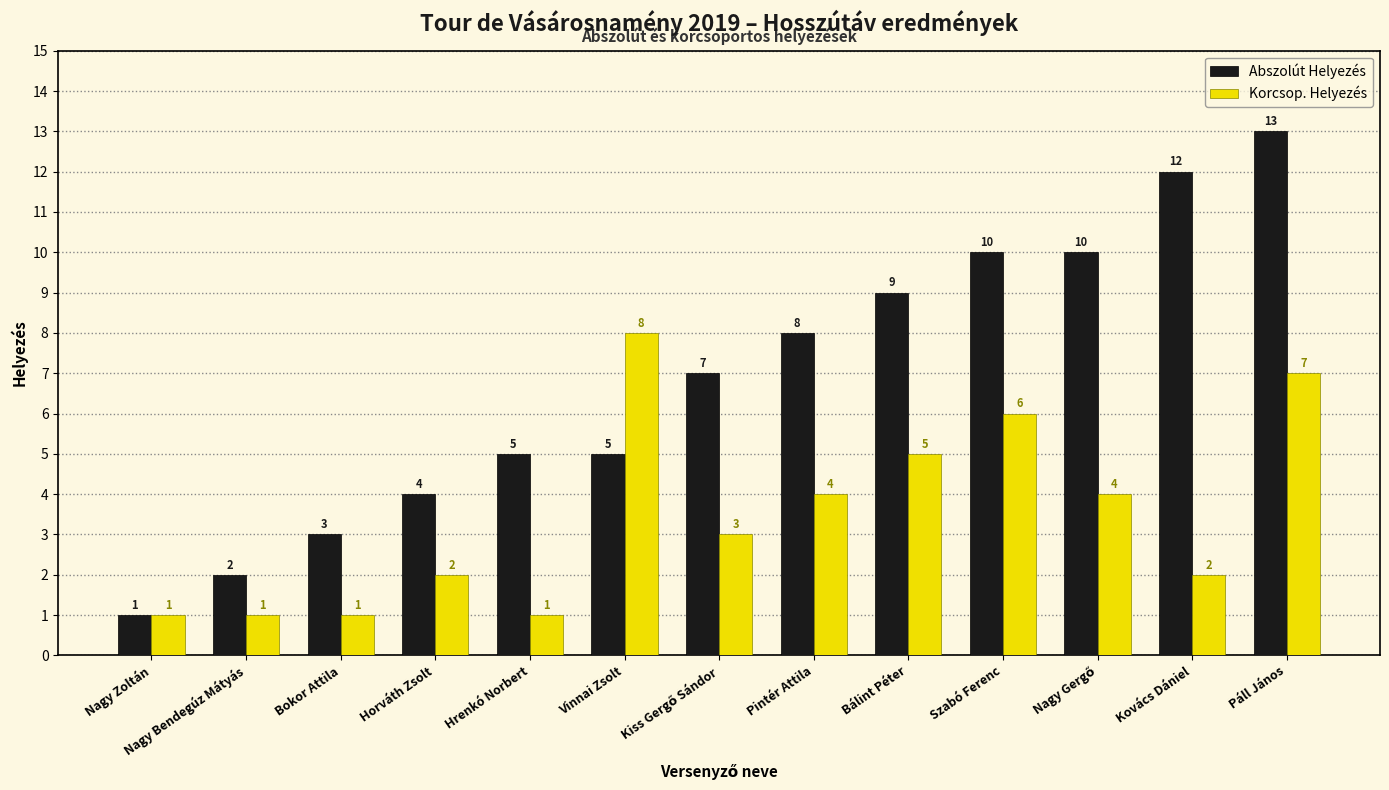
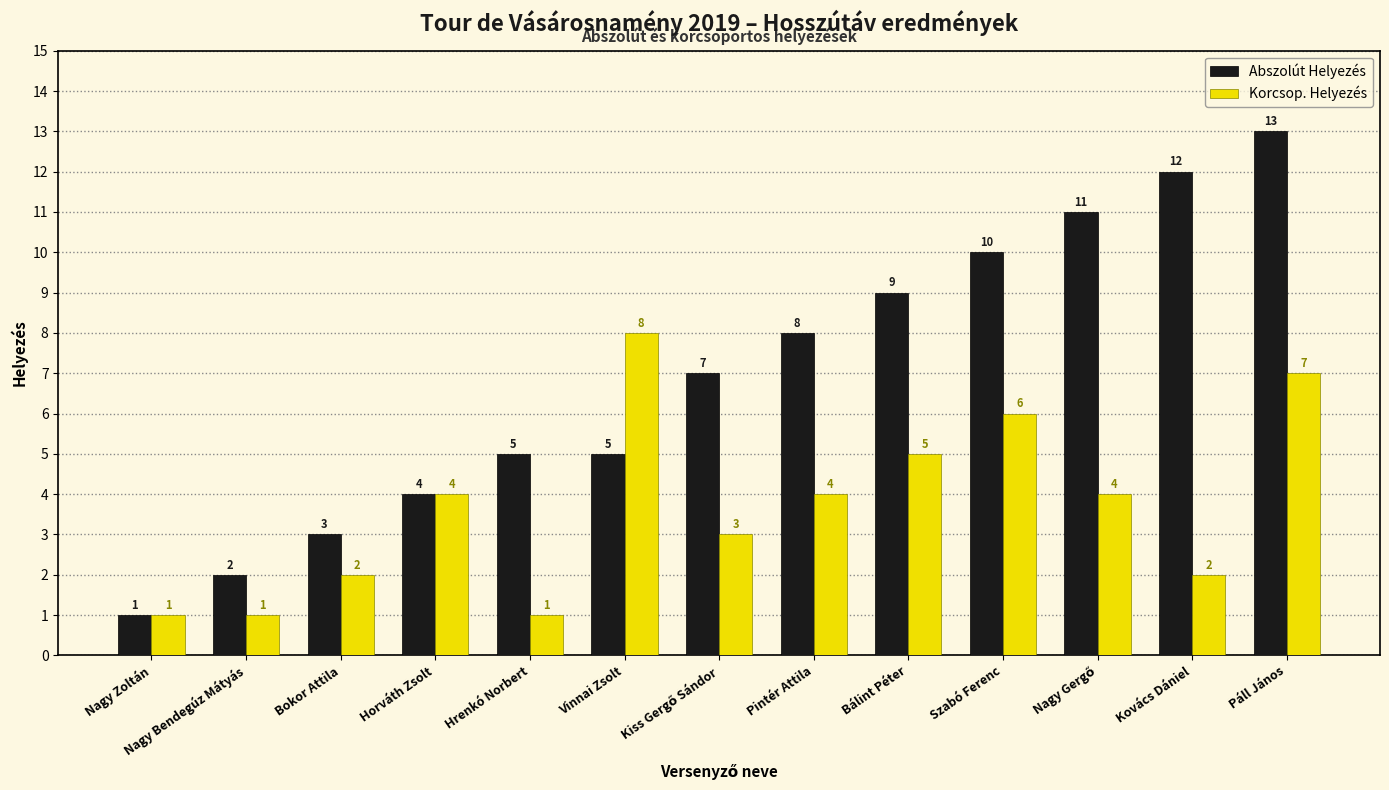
  {
    "Abszolút Helyezés": {
      "Nagy Zoltán": 1,
      "Nagy Bendegúz Mátyás": 2,
      "Bokor Attila": 3,
      "Horváth Zsolt": 4,
      "Hrenkó Norbert": 5,
      "Vinnai Zsolt": 5,
      "Kiss Gergő Sándor": 7,
      "Pintér Attila": 8,
      "Bálint Péter": 9,
      "Szabó Ferenc": 10,
-     "Nagy Gergő": 10,
+     "Nagy Gergő": 11,
      "Kovács Dániel": 12,
      "Páll János": 13
    },
    "Korcsop. Helyezés": {
      "Nagy Zoltán": 1,
      "Nagy Bendegúz Mátyás": 1,
-     "Bokor Attila": 1,
-     "Horváth Zsolt": 2,
+     "Bokor Attila": 2,
+     "Horváth Zsolt": 4,
      "Hrenkó Norbert": 1,
      "Vinnai Zsolt": 8,
      "Kiss Gergő Sándor": 3,
      "Pintér Attila": 4,
      "Bálint Péter": 5,
      "Szabó Ferenc": 6,
      "Nagy Gergő": 4,
      "Kovács Dániel": 2,
      "Páll János": 7
    }
  }
